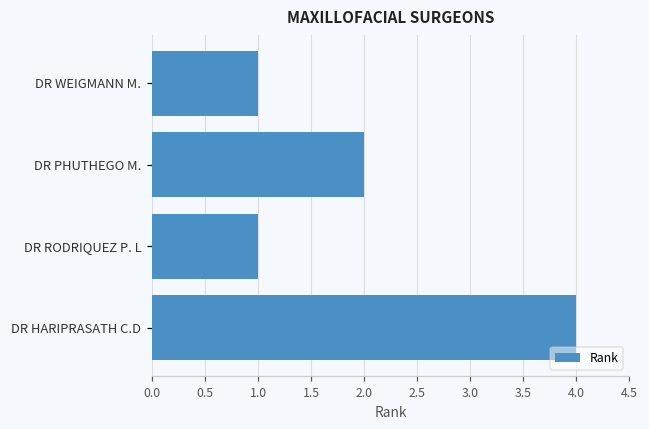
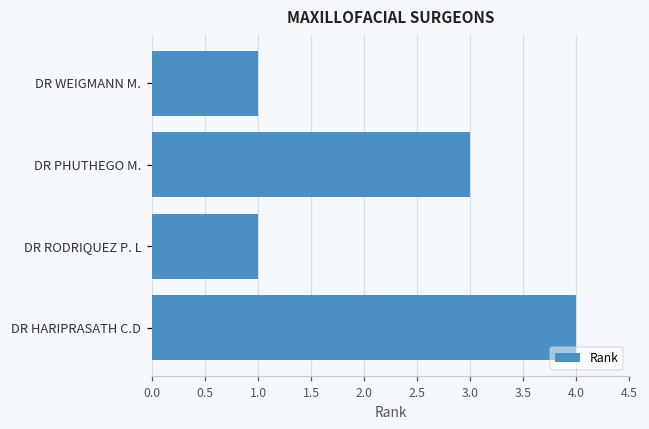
  {
    "DR WEIGMANN M.": 1,
-   "DR PHUTHEGO M.": 2,
+   "DR PHUTHEGO M.": 3,
    "DR RODRIQUEZ P. L": 1,
    "DR HARIPRASATH C.D": 4
  }
